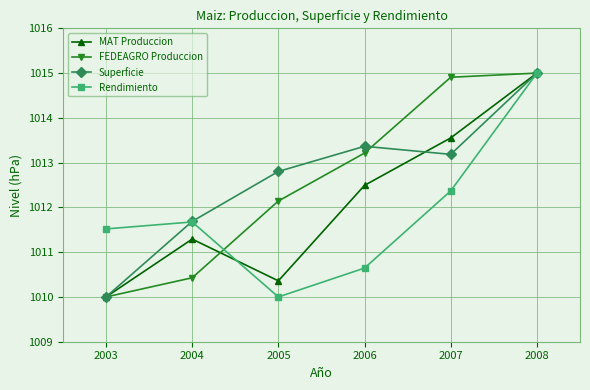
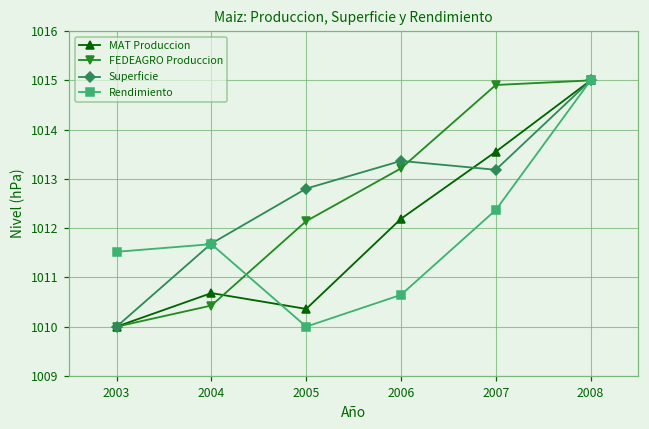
  {
    "MAT Produccion": {
-     "2004": 1011.3,
+     "2004": 1010.7,
      "2005": 1010.4,
-     "2006": 1012.5,
+     "2006": 1012.2,
      "2007": 1013.6
    }
  }
